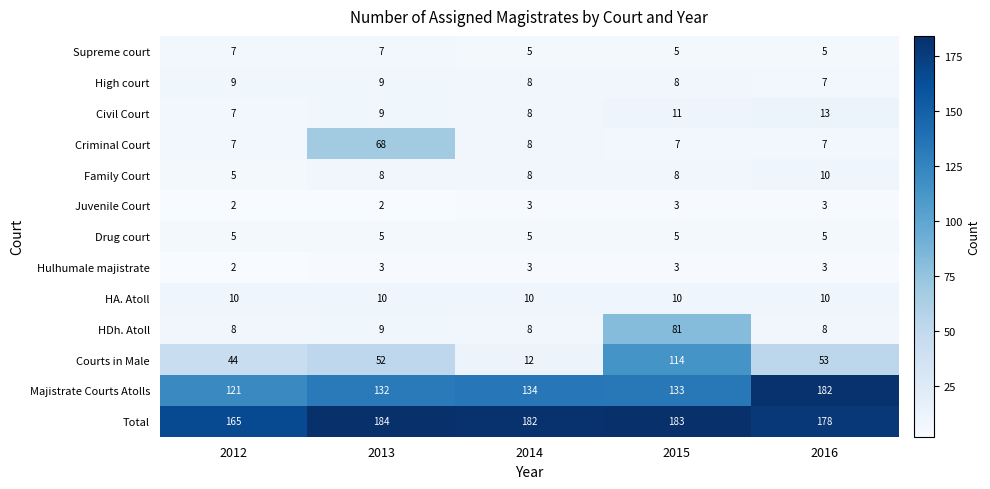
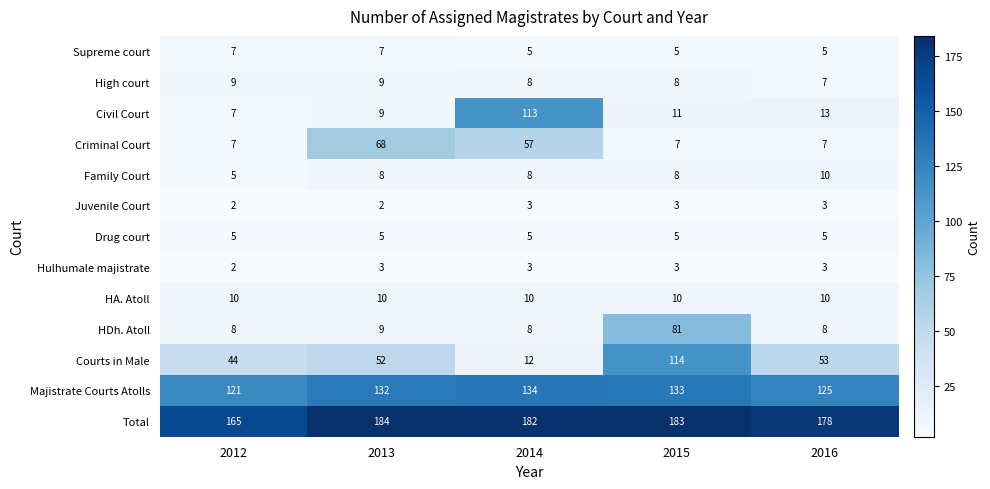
  {
    "Supreme court": {
      "2012": 7,
      "2013": 7,
      "2014": 5,
      "2015": 5,
      "2016": 5
    },
    "High court": {
      "2012": 9,
      "2013": 9,
      "2014": 8,
      "2015": 8,
      "2016": 7
    },
    "Civil Court": {
      "2012": 7,
      "2013": 9,
-     "2014": 8,
+     "2014": 113,
      "2015": 11,
      "2016": 13
    },
    "Criminal Court": {
      "2012": 7,
      "2013": 68,
-     "2014": 8,
+     "2014": 57,
      "2015": 7,
      "2016": 7
    },
    "Family Court": {
      "2012": 5,
      "2013": 8,
      "2014": 8,
      "2015": 8,
      "2016": 10
    },
    "Juvenile Court": {
      "2012": 2,
      "2013": 2,
      "2014": 3,
      "2015": 3,
      "2016": 3
    },
    "Drug court": {
      "2012": 5,
      "2013": 5,
      "2014": 5,
      "2015": 5,
      "2016": 5
    },
    "Hulhumale majistrate": {
      "2012": 2,
      "2013": 3,
      "2014": 3,
      "2015": 3,
      "2016": 3
    },
    "HA. Atoll": {
      "2012": 10,
      "2013": 10,
      "2014": 10,
      "2015": 10,
      "2016": 10
    },
    "HDh. Atoll": {
      "2012": 8,
      "2013": 9,
      "2014": 8,
      "2015": 81,
      "2016": 8
    },
    "Courts in Male": {
      "2012": 44,
      "2013": 52,
      "2014": 12,
      "2015": 114,
      "2016": 53
    },
    "Majistrate Courts Atolls": {
      "2012": 121,
      "2013": 132,
      "2014": 134,
      "2015": 133,
-     "2016": 182
+     "2016": 125
    },
    "Total": {
      "2012": 165,
      "2013": 184,
      "2014": 182,
      "2015": 183,
      "2016": 178
    }
  }
